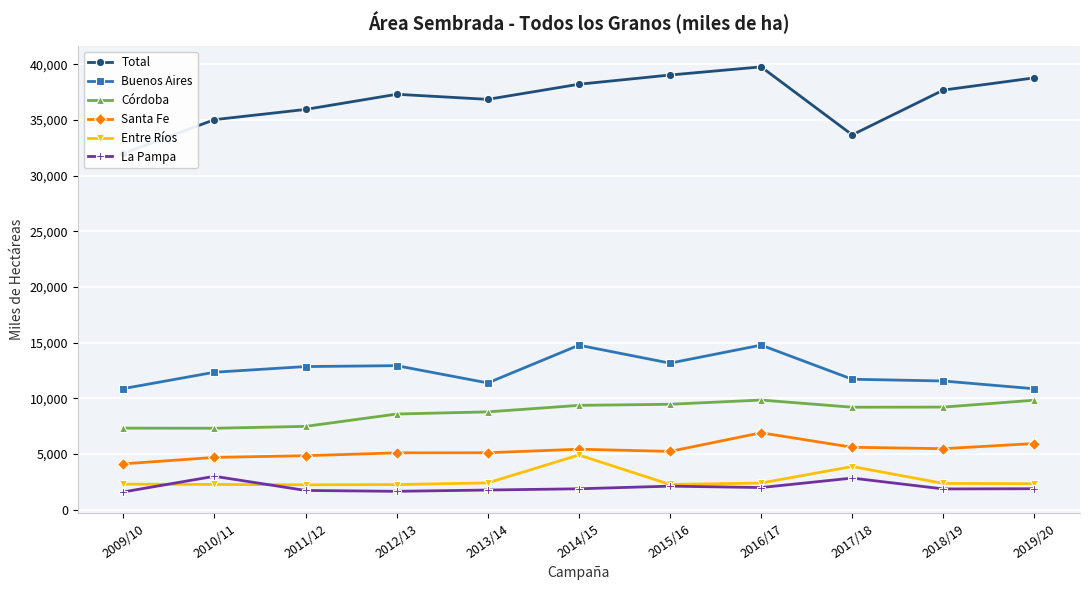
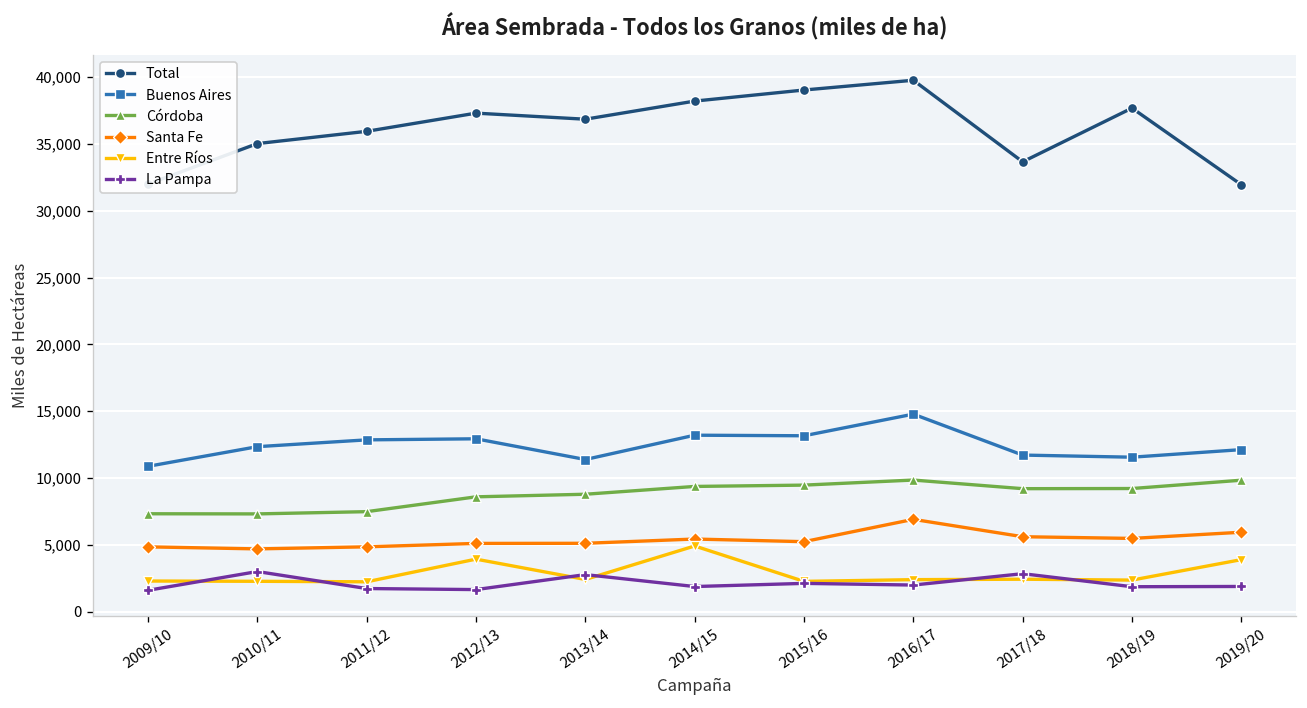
  {
    "Total": {
      "2010/11": "35,000",
      "2011/12": "35,900",
      "2012/13": "37,300",
      "2013/14": "36,800",
      "2014/15": "38,200",
      "2015/16": "39,000",
      "2016/17": "39,800",
      "2017/18": "33,700",
      "2018/19": "37,700",
-     "2019/20": "38,800"
+     "2019/20": "31,900"
    },
    "Buenos Aires": {
      "2009/10": "10,900",
      "2010/11": "12,300",
      "2011/12": "12,900",
      "2012/13": "12,900",
      "2013/14": "11,400",
-     "2014/15": "14,800",
+     "2014/15": "13,200",
      "2015/16": "13,200",
      "2016/17": "14,800",
      "2017/18": "11,700",
      "2018/19": "11,600",
-     "2019/20": "10,900"
+     "2019/20": "12,100"
    },
    "Córdoba": {
      "2009/10": "7,300",
      "2010/11": "7,300",
      "2011/12": "7,500",
      "2012/13": "8,600",
      "2013/14": "8,800",
      "2014/15": "9,400",
      "2015/16": "9,500",
      "2016/17": "9,800",
      "2017/18": "9,200",
      "2018/19": "9,200",
      "2019/20": "9,800"
    },
    "Santa Fe": {
-     "2009/10": "4,100",
+     "2009/10": "4,800",
      "2010/11": "4,700",
      "2011/12": "4,800",
      "2012/13": "5,100",
      "2013/14": "5,100",
      "2014/15": "5,400",
      "2015/16": "5,200",
      "2016/17": "6,900",
      "2017/18": "5,600",
      "2018/19": "5,500",
      "2019/20": "5,900"
    },
    "Entre Ríos": {
      "2009/10": "2,300",
      "2010/11": "2,300",
      "2011/12": "2,200",
-     "2012/13": "2,300",
+     "2012/13": "3,900",
      "2013/14": "2,400",
      "2014/15": "4,900",
      "2016/17": "2,400",
-     "2017/18": "3,900",
+     "2017/18": "2,400",
      "2018/19": "2,400",
-     "2019/20": "2,300"
+     "2019/20": "3,900"
    },
    "La Pampa": {
      "2009/10": "1,600",
      "2010/11": "3,000",
      "2011/12": "1,700",
      "2012/13": "1,700",
-     "2013/14": "1,800",
+     "2013/14": "2,800",
      "2014/15": "1,900",
      "2016/17": "2,000",
      "2017/18": "2,800",
      "2018/19": "1,900",
      "2019/20": "1,900"
    }
  }
